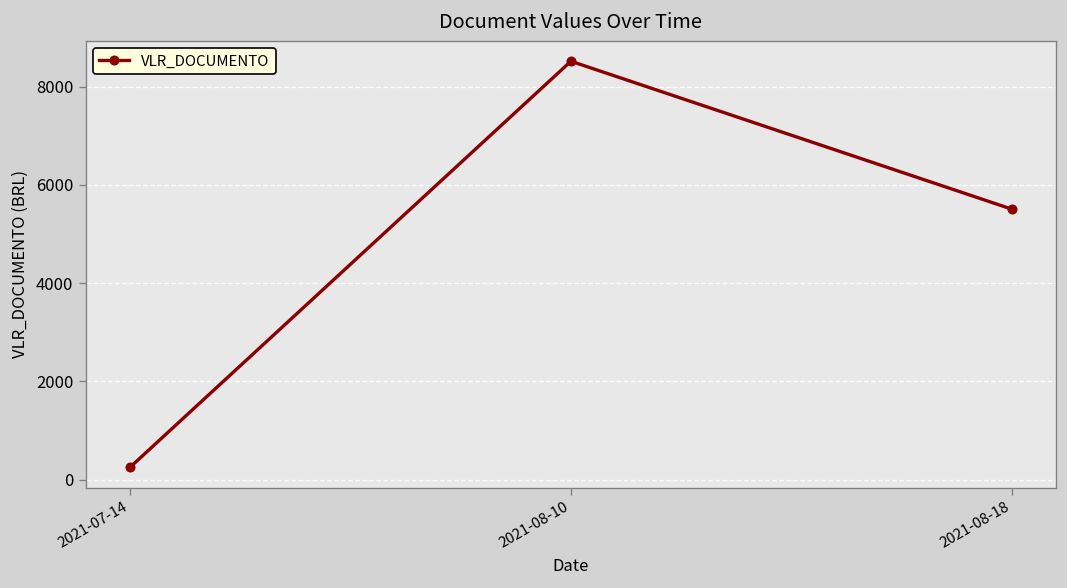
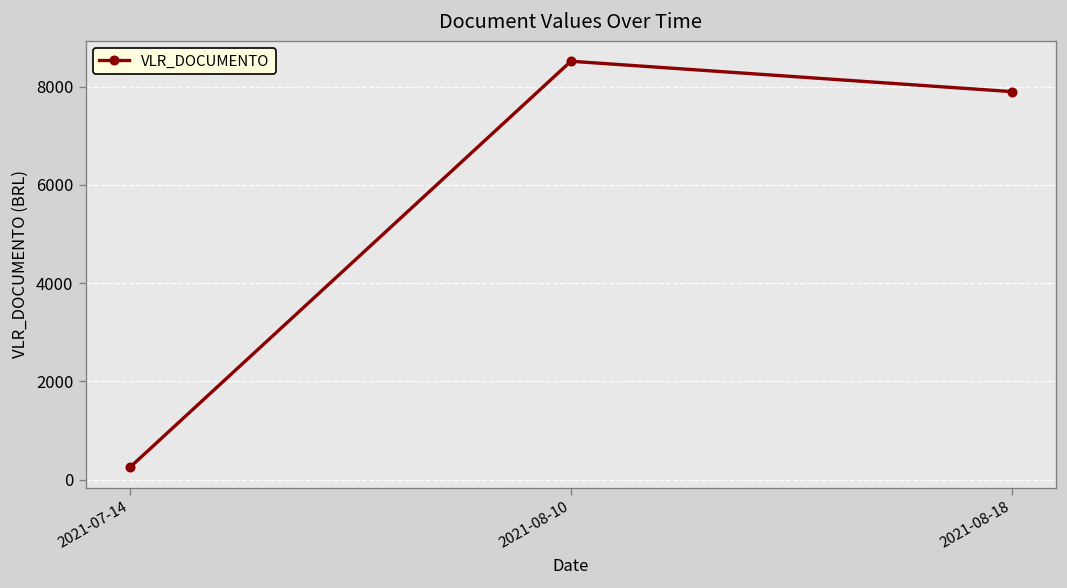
  {
    "2021-07-14": 300,
    "2021-08-10": 8500,
-   "2021-08-18": 5500
+   "2021-08-18": 7900
  }
